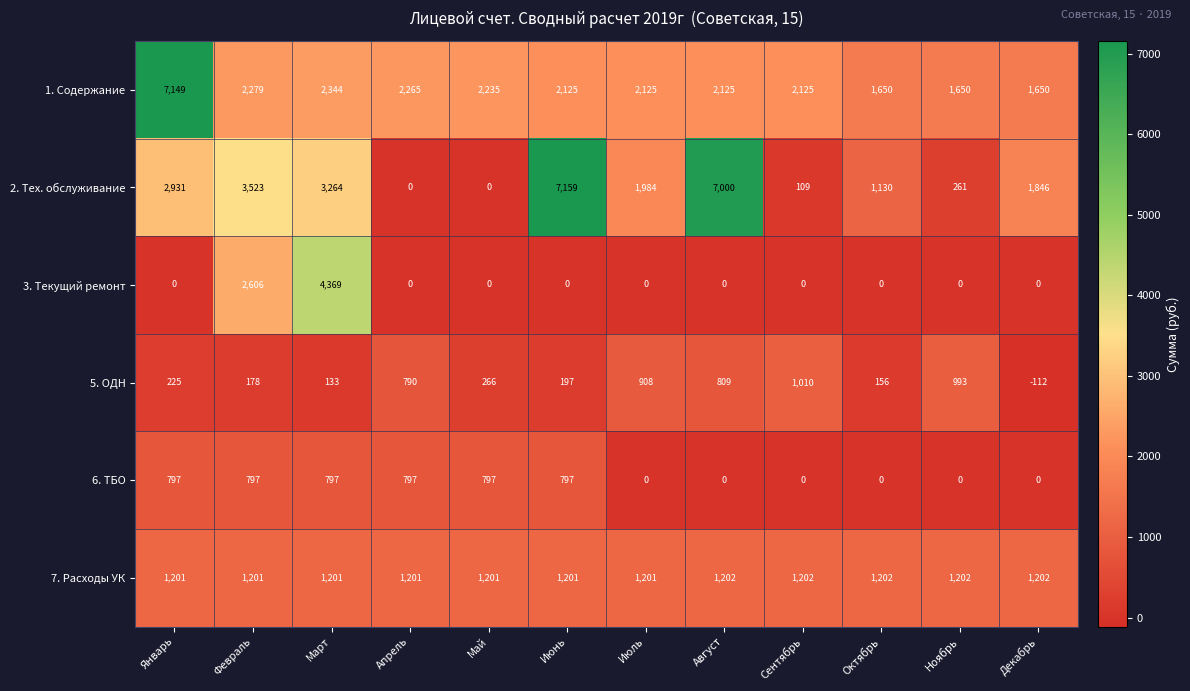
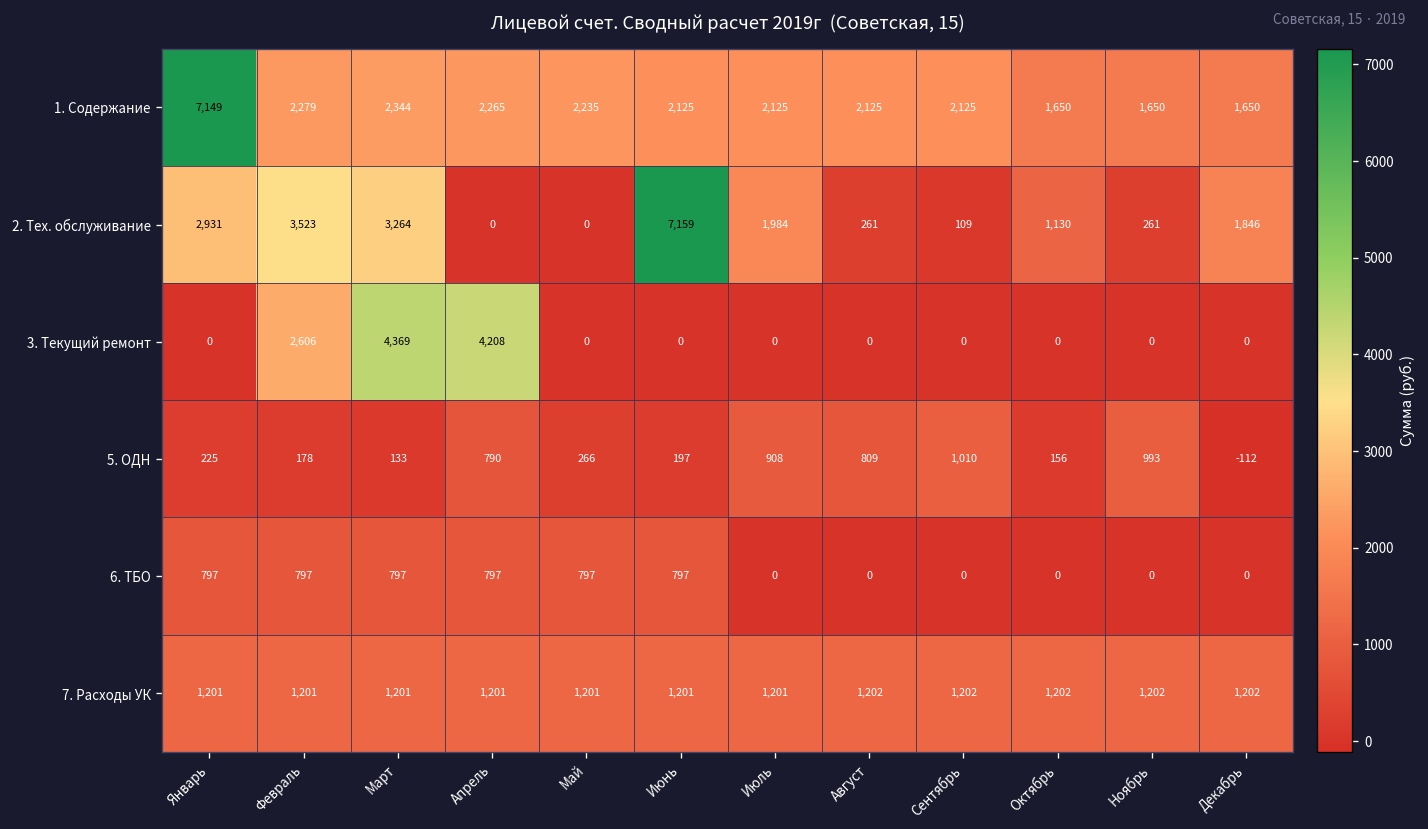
  {
    "1. Содержание": {
      "Январь": "7,149",
      "Февраль": "2,279",
      "Март": "2,344",
      "Апрель": "2,265",
      "Май": "2,235",
      "Июнь": "2,125",
      "Июль": "2,125",
      "Август": "2,125",
      "Сентябрь": "2,125",
      "Октябрь": "1,650",
      "Ноябрь": "1,650",
      "Декабрь": "1,650"
    },
    "2. Тех. обслуживание": {
      "Январь": "2,931",
      "Февраль": "3,523",
      "Март": "3,264",
      "Апрель": "0",
      "Май": "0",
      "Июнь": "7,159",
      "Июль": "1,984",
-     "Август": "7,000",
+     "Август": "261",
      "Сентябрь": "109",
      "Октябрь": "1,130",
      "Ноябрь": "261",
      "Декабрь": "1,846"
    },
    "3. Текущий ремонт": {
      "Январь": "0",
      "Февраль": "2,606",
      "Март": "4,369",
-     "Апрель": "0",
+     "Апрель": "4,208",
      "Май": "0",
      "Июнь": "0",
      "Июль": "0",
      "Август": "0",
      "Сентябрь": "0",
      "Октябрь": "0",
      "Ноябрь": "0",
      "Декабрь": "0"
    },
    "5. ОДН": {
      "Январь": "225",
      "Февраль": "178",
      "Март": "133",
      "Апрель": "790",
      "Май": "266",
      "Июнь": "197",
      "Июль": "908",
      "Август": "809",
      "Сентябрь": "1,010",
      "Октябрь": "156",
      "Ноябрь": "993",
      "Декабрь": "-112"
    },
    "6. ТБО": {
      "Январь": "797",
      "Февраль": "797",
      "Март": "797",
      "Апрель": "797",
      "Май": "797",
      "Июнь": "797",
      "Июль": "0",
      "Август": "0",
      "Сентябрь": "0",
      "Октябрь": "0",
      "Ноябрь": "0",
      "Декабрь": "0"
    },
    "7. Расходы УК": {
      "Январь": "1,201",
      "Февраль": "1,201",
      "Март": "1,201",
      "Апрель": "1,201",
      "Май": "1,201",
      "Июнь": "1,201",
      "Июль": "1,201",
      "Август": "1,202",
      "Сентябрь": "1,202",
      "Октябрь": "1,202",
      "Ноябрь": "1,202",
      "Декабрь": "1,202"
    }
  }
